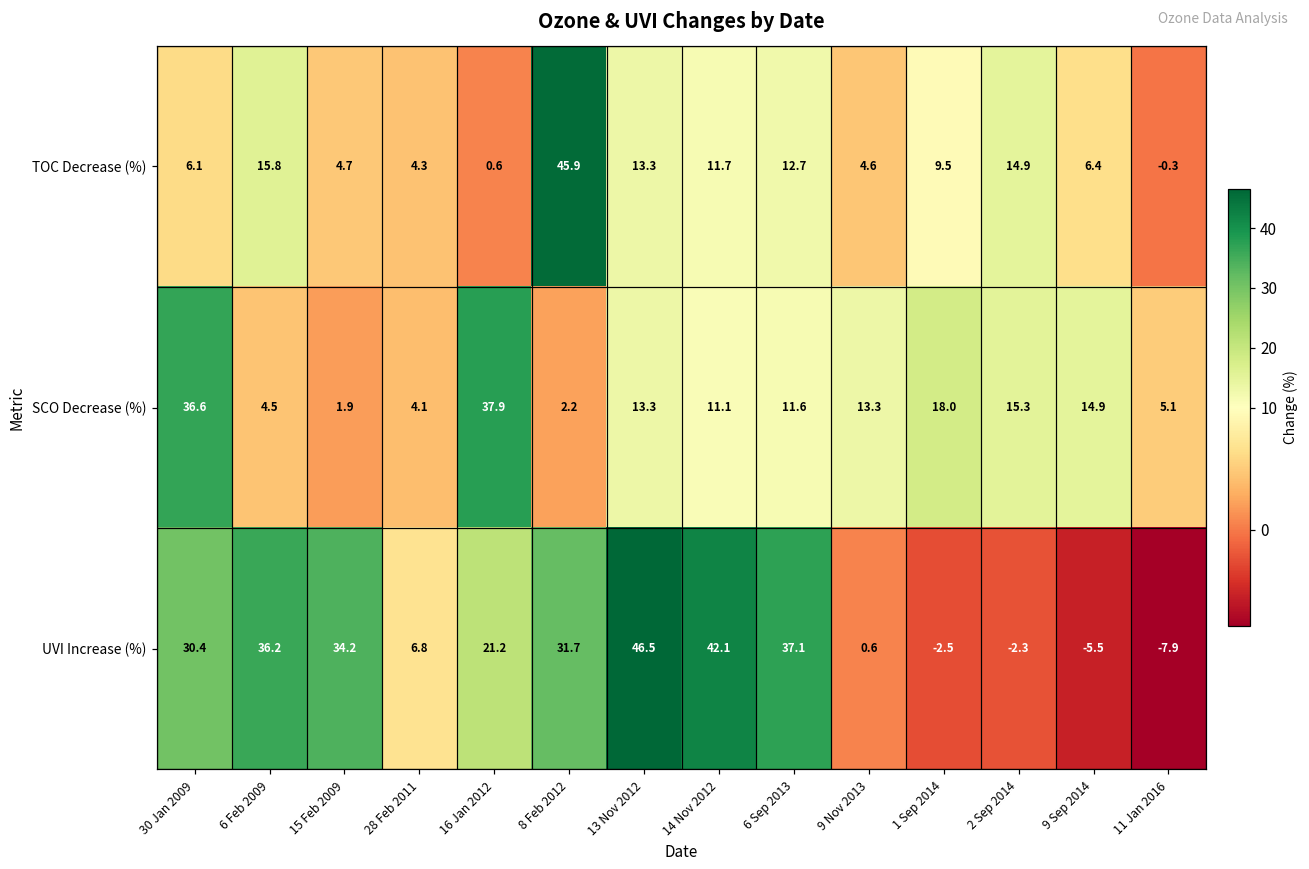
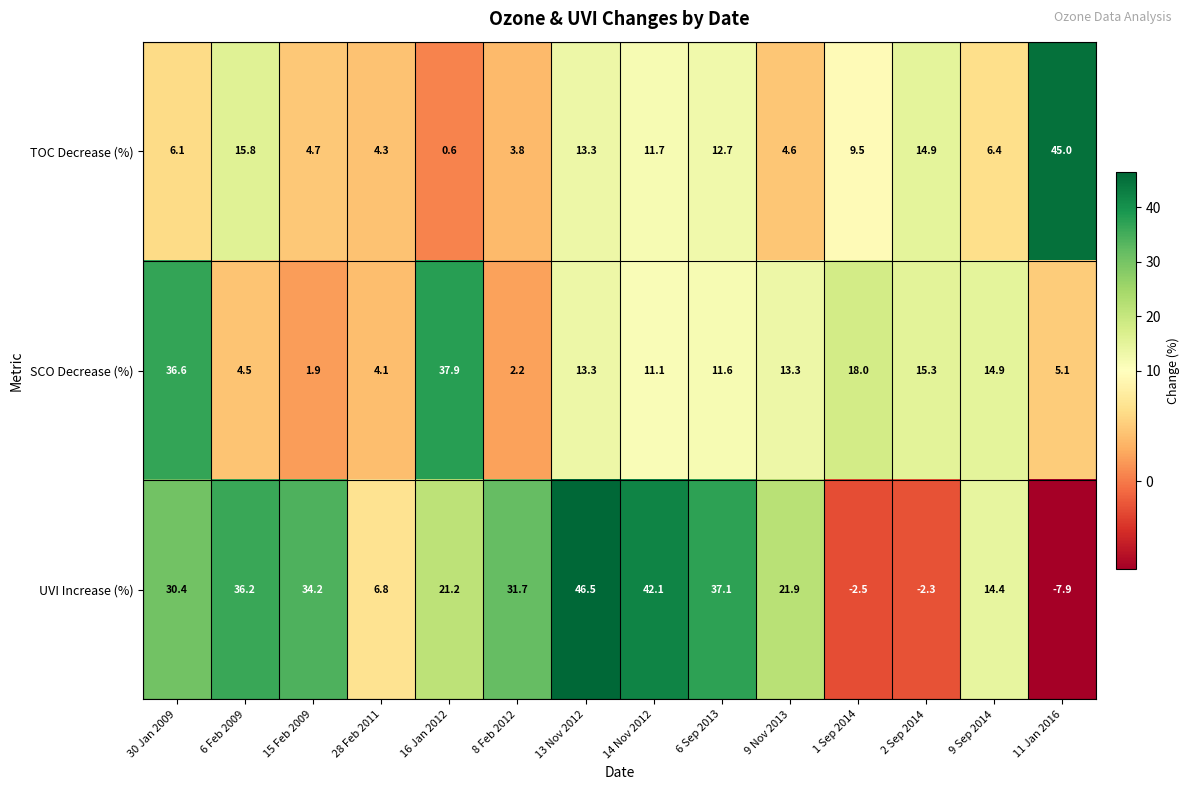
  {
    "TOC Decrease (%)": {
      "30 Jan 2009": 6.1,
      "6 Feb 2009": 15.8,
      "15 Feb 2009": 4.7,
      "28 Feb 2011": 4.3,
      "16 Jan 2012": 0.6,
-     "8 Feb 2012": 45.9,
+     "8 Feb 2012": 3.8,
      "13 Nov 2012": 13.3,
      "14 Nov 2012": 11.7,
      "6 Sep 2013": 12.7,
      "9 Nov 2013": 4.6,
      "1 Sep 2014": 9.5,
      "2 Sep 2014": 14.9,
      "9 Sep 2014": 6.4,
-     "11 Jan 2016": -0.3
+     "11 Jan 2016": 45.0
    },
    "SCO Decrease (%)": {
      "30 Jan 2009": 36.6,
      "6 Feb 2009": 4.5,
      "15 Feb 2009": 1.9,
      "28 Feb 2011": 4.1,
      "16 Jan 2012": 37.9,
      "8 Feb 2012": 2.2,
      "13 Nov 2012": 13.3,
      "14 Nov 2012": 11.1,
      "6 Sep 2013": 11.6,
      "9 Nov 2013": 13.3,
      "1 Sep 2014": 18.0,
      "2 Sep 2014": 15.3,
      "9 Sep 2014": 14.9,
      "11 Jan 2016": 5.1
    },
    "UVI Increase (%)": {
      "30 Jan 2009": 30.4,
      "6 Feb 2009": 36.2,
      "15 Feb 2009": 34.2,
      "28 Feb 2011": 6.8,
      "16 Jan 2012": 21.2,
      "8 Feb 2012": 31.7,
      "13 Nov 2012": 46.5,
      "14 Nov 2012": 42.1,
      "6 Sep 2013": 37.1,
-     "9 Nov 2013": 0.6,
+     "9 Nov 2013": 21.9,
      "1 Sep 2014": -2.5,
      "2 Sep 2014": -2.3,
-     "9 Sep 2014": -5.5,
+     "9 Sep 2014": 14.4,
      "11 Jan 2016": -7.9
    }
  }
